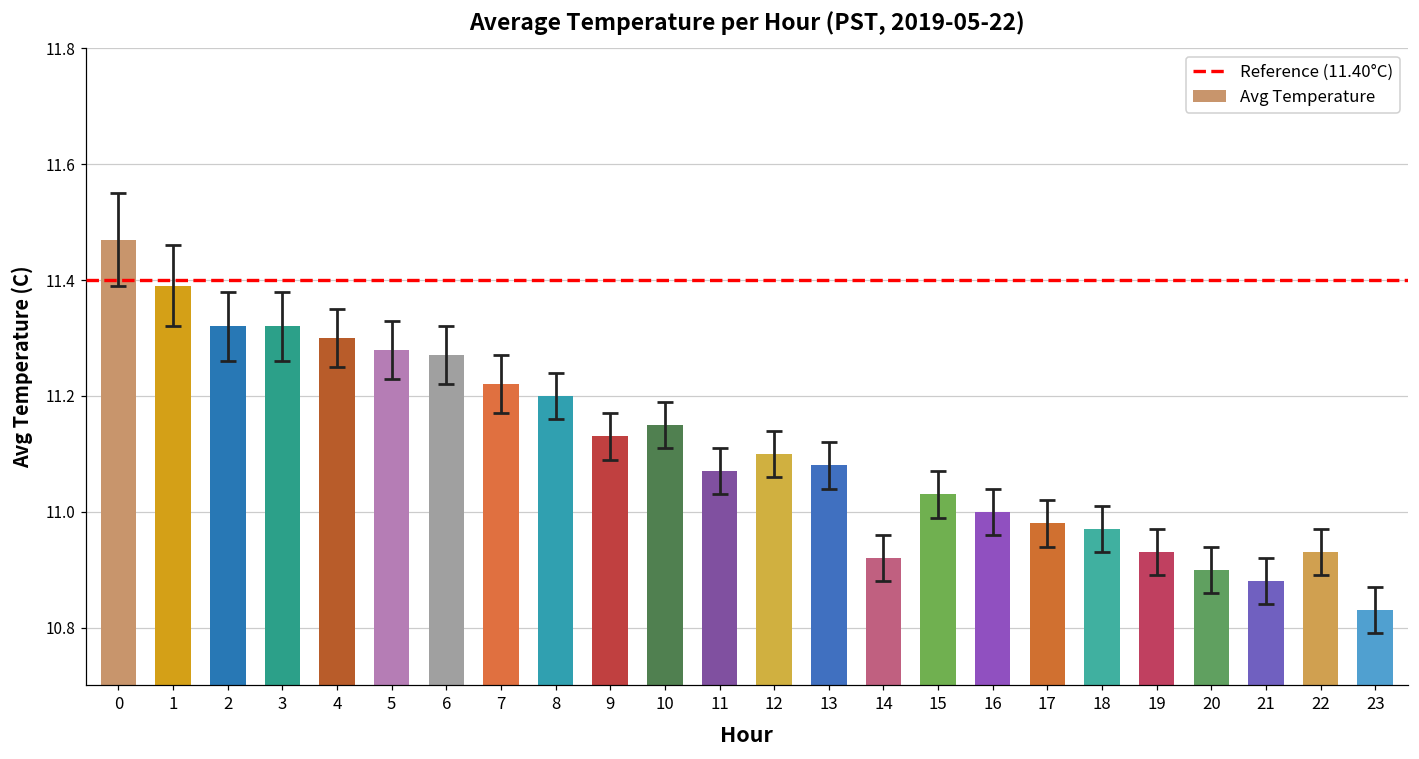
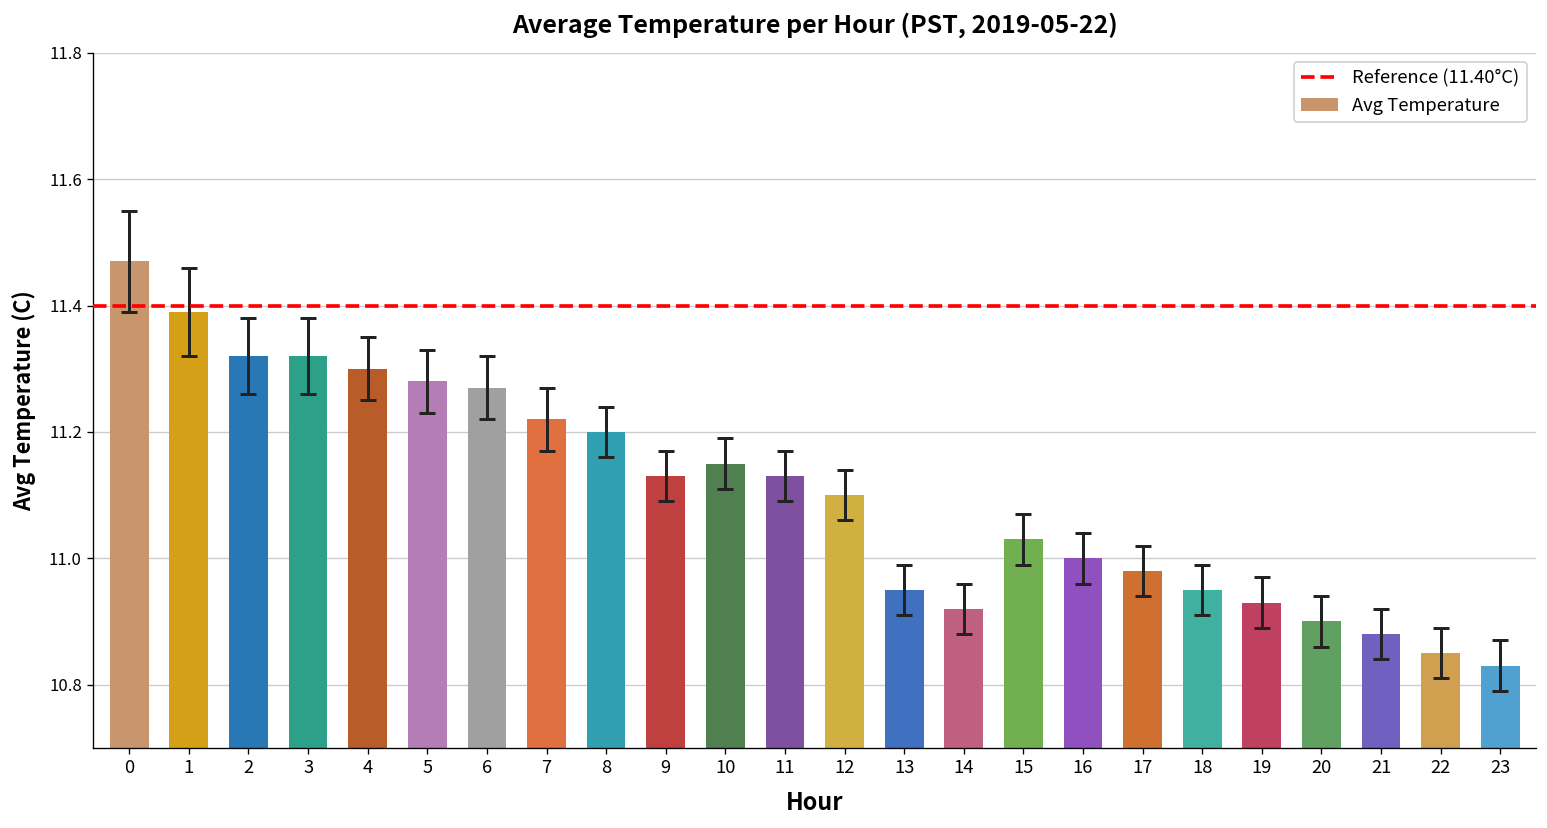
  {
    "Avg Temperature": {
      "0": 11.47,
      "1": 11.39,
      "2": 11.32,
      "3": 11.32,
      "4": 11.30,
      "5": 11.28,
      "6": 11.27,
      "7": 11.22,
      "8": 11.20,
      "9": 11.13,
      "10": 11.15,
-     "11": 11.07,
+     "11": 11.13,
      "12": 11.10,
-     "13": 11.08,
+     "13": 10.95,
      "14": 10.92,
      "15": 11.03,
      "16": 11.00,
      "17": 10.98,
-     "18": 10.97,
+     "18": 10.95,
      "19": 10.93,
      "20": 10.90,
      "21": 10.88,
-     "22": 10.93,
+     "22": 10.85,
      "23": 10.83
    }
  }
